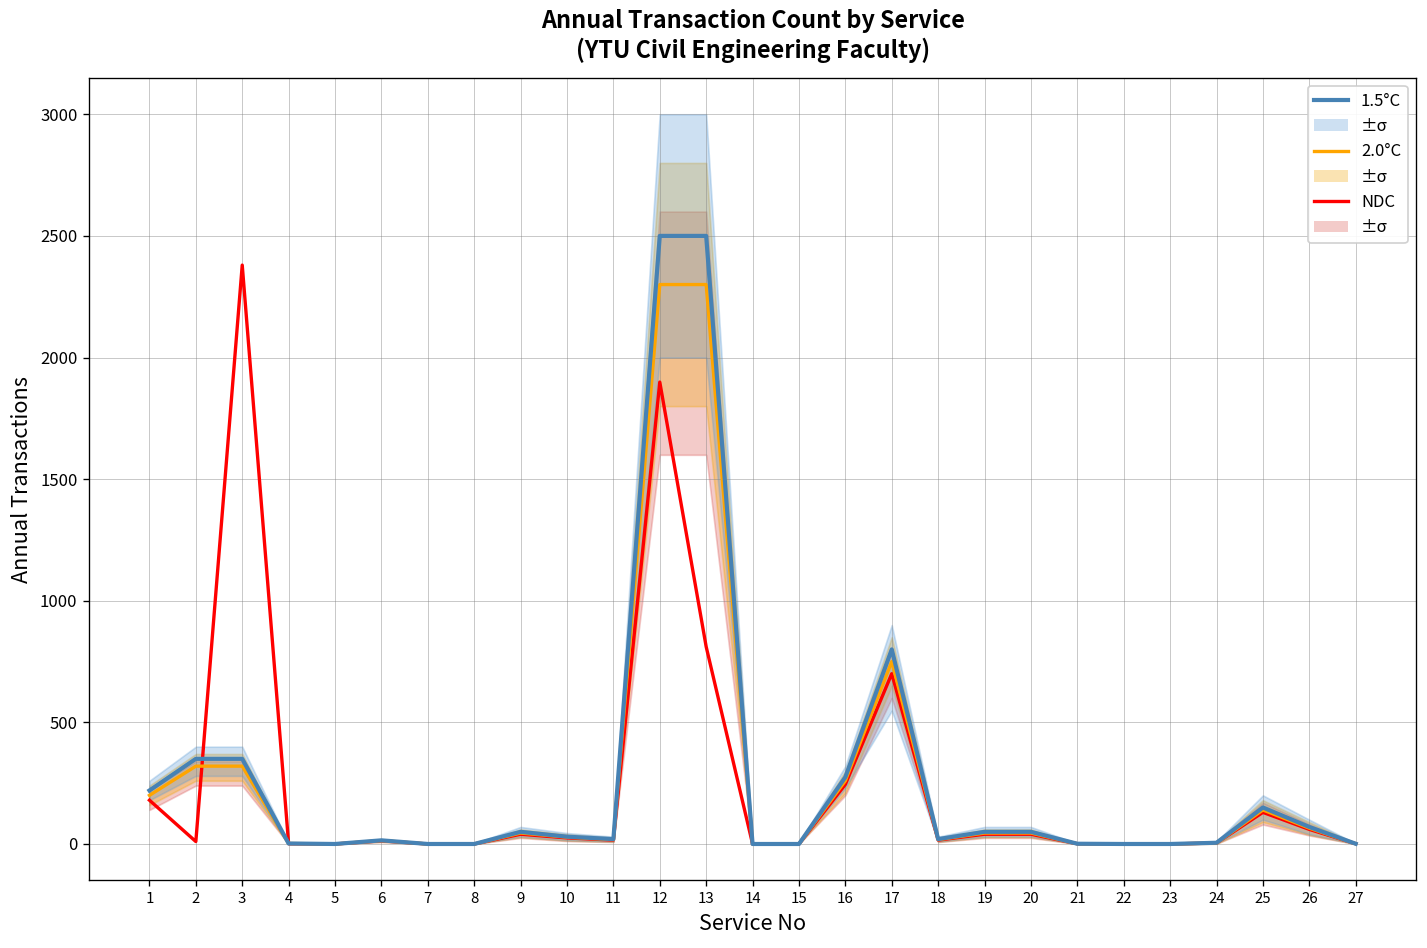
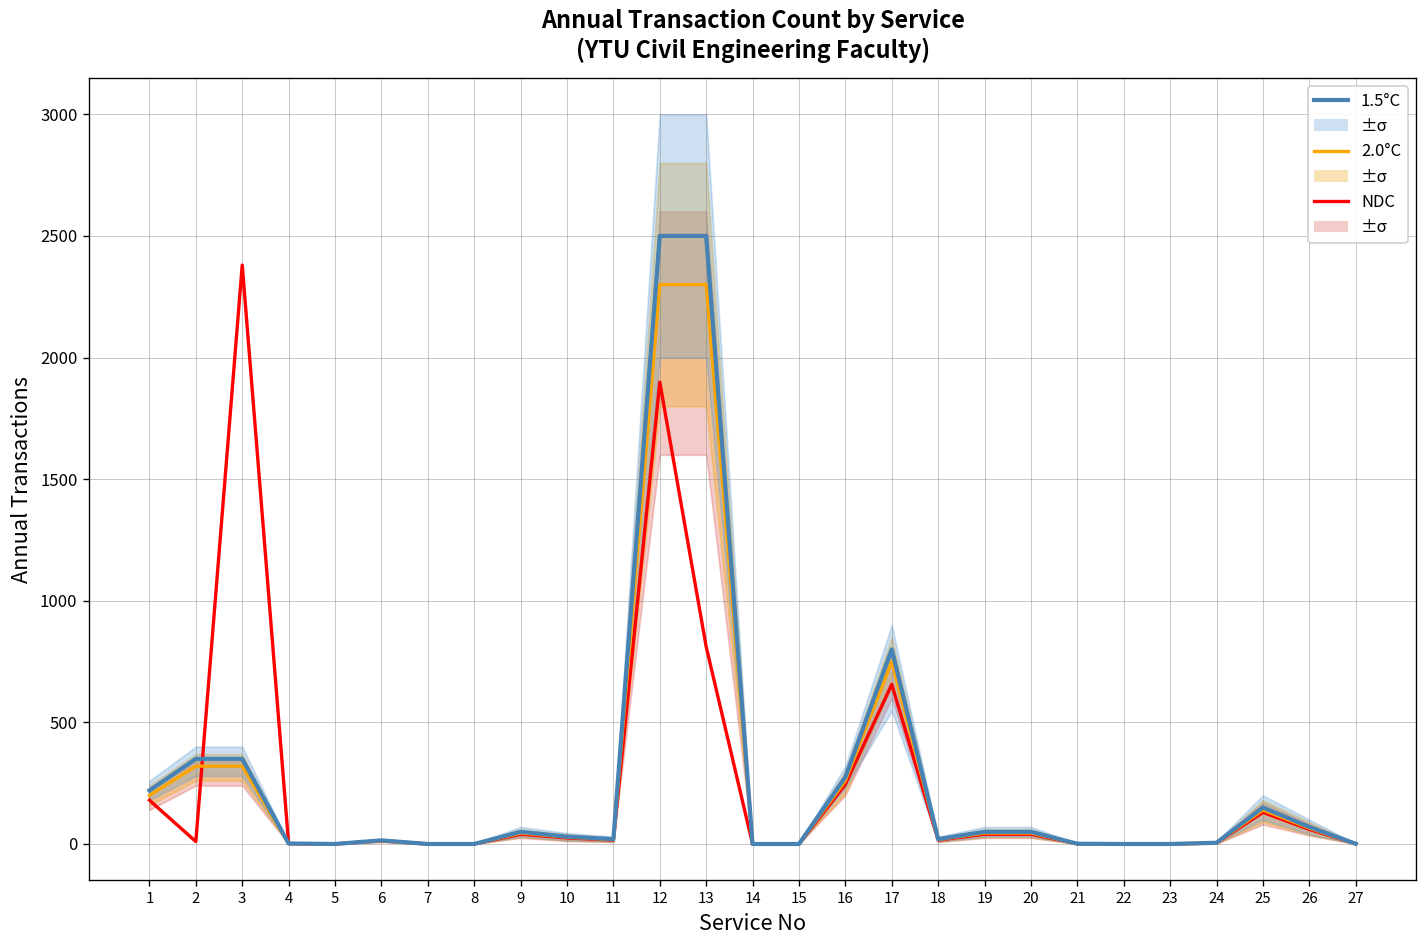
  {
    "NDC": {
      "1": 180,
      "2": 10,
      "3": 2380,
      "12": 1900,
      "13": 810,
      "16": 250,
-     "17": 700
+     "17": 660
    }
  }
